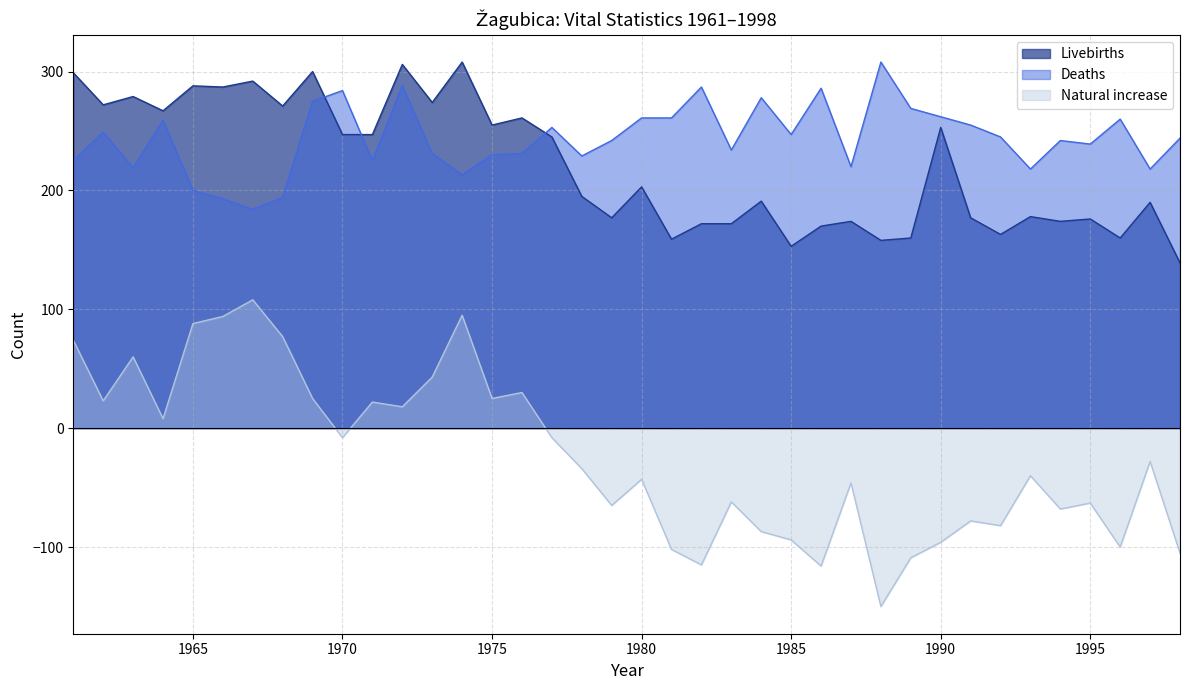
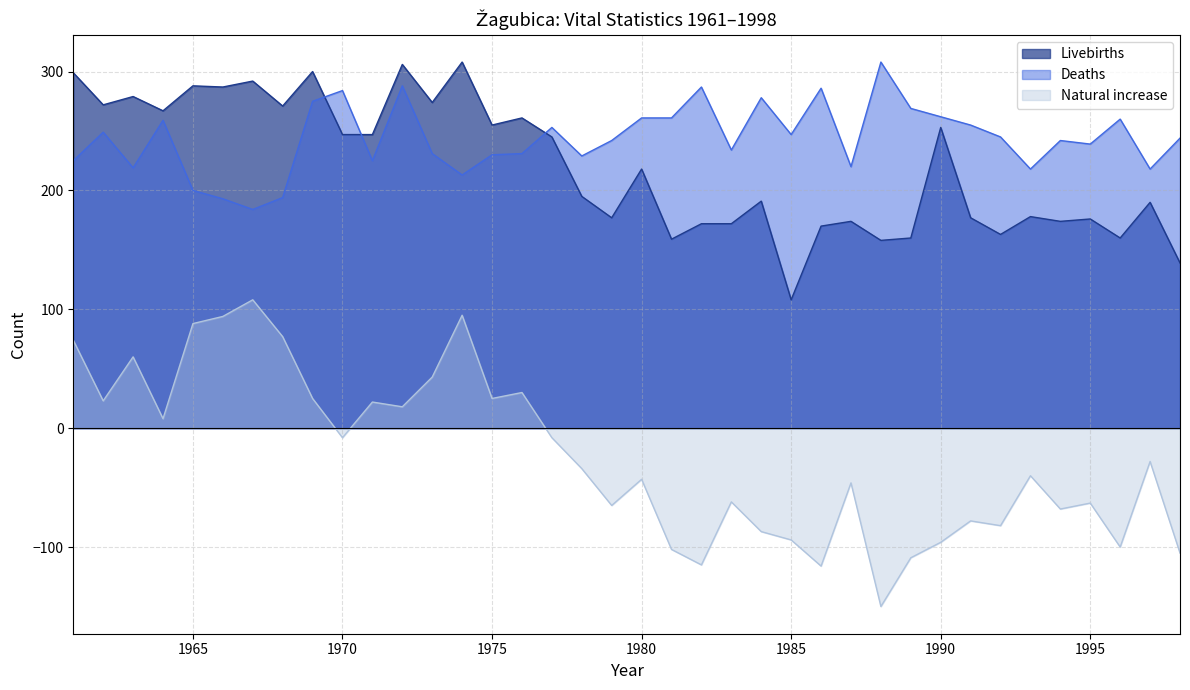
  {
    "Livebirths": {
      "1965": 288,
      "1970": 247,
      "1975": 255,
-     "1980": 203,
-     "1985": 153,
+     "1980": 218,
+     "1985": 108,
      "1990": 253,
      "1995": 176
    }
  }
